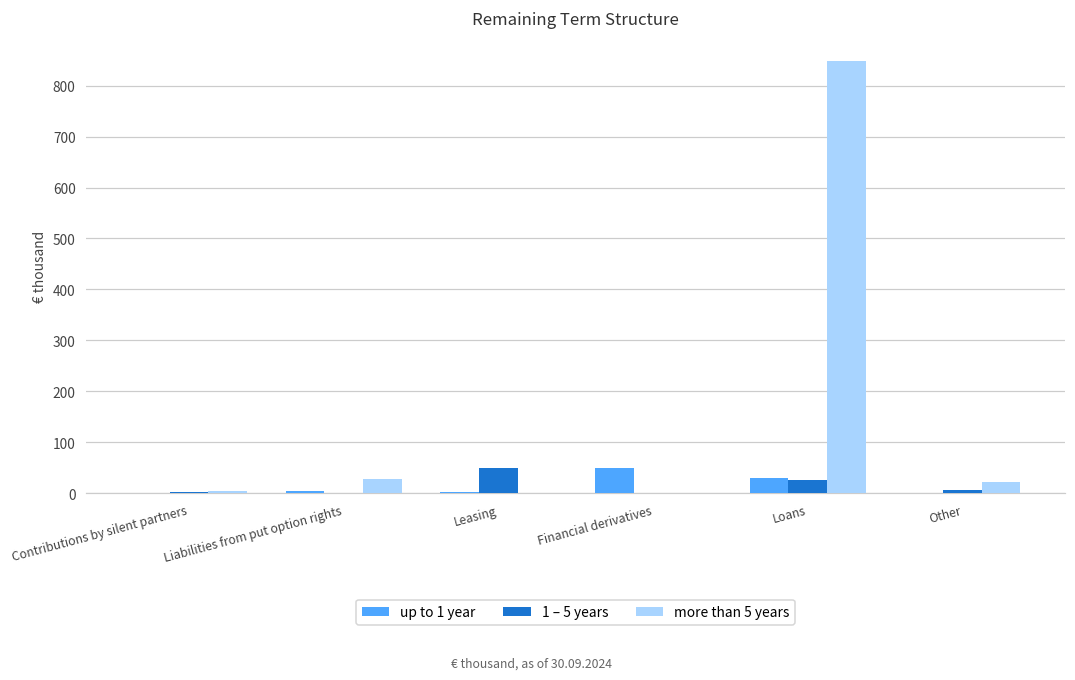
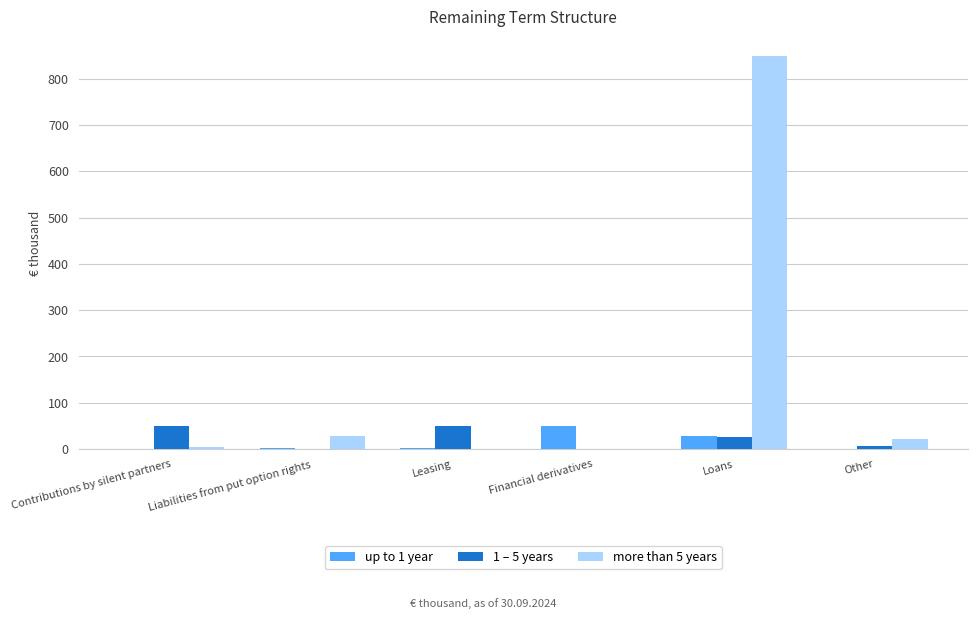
  {
    "up to 1 year": {
      "Contributions by silent partners": 0,
      "Financial derivatives": 50,
      "Loans": 30,
      "Other": 0
    },
    "1 – 5 years": {
-     "Contributions by silent partners": 0,
+     "Contributions by silent partners": 50,
      "Liabilities from put option rights": 0,
      "Leasing": 50,
      "Financial derivatives": 0,
      "Loans": 30,
      "Other": 10
    },
    "more than 5 years": {
      "Liabilities from put option rights": 30,
      "Financial derivatives": 0,
      "Loans": 850,
      "Other": 20
    }
  }
